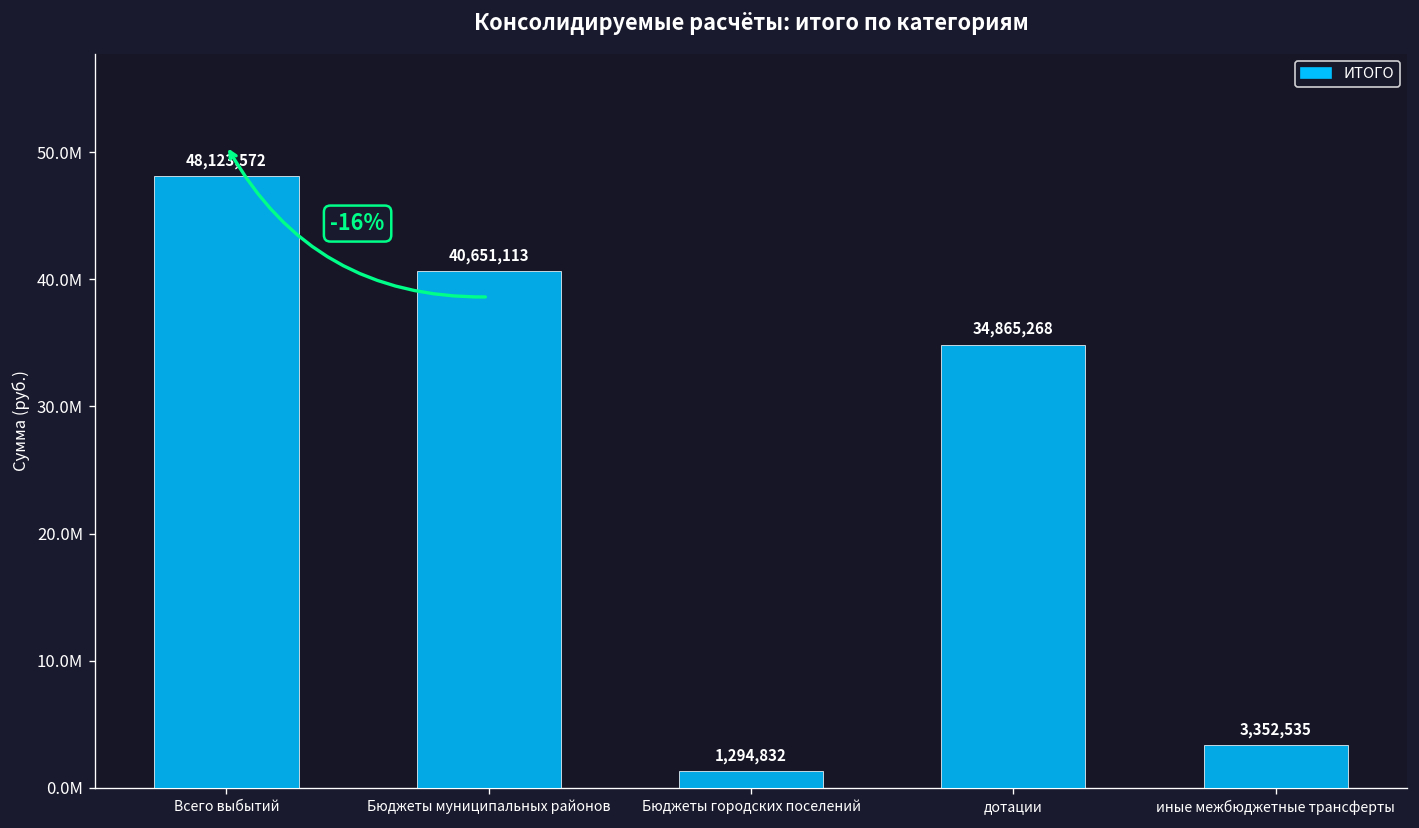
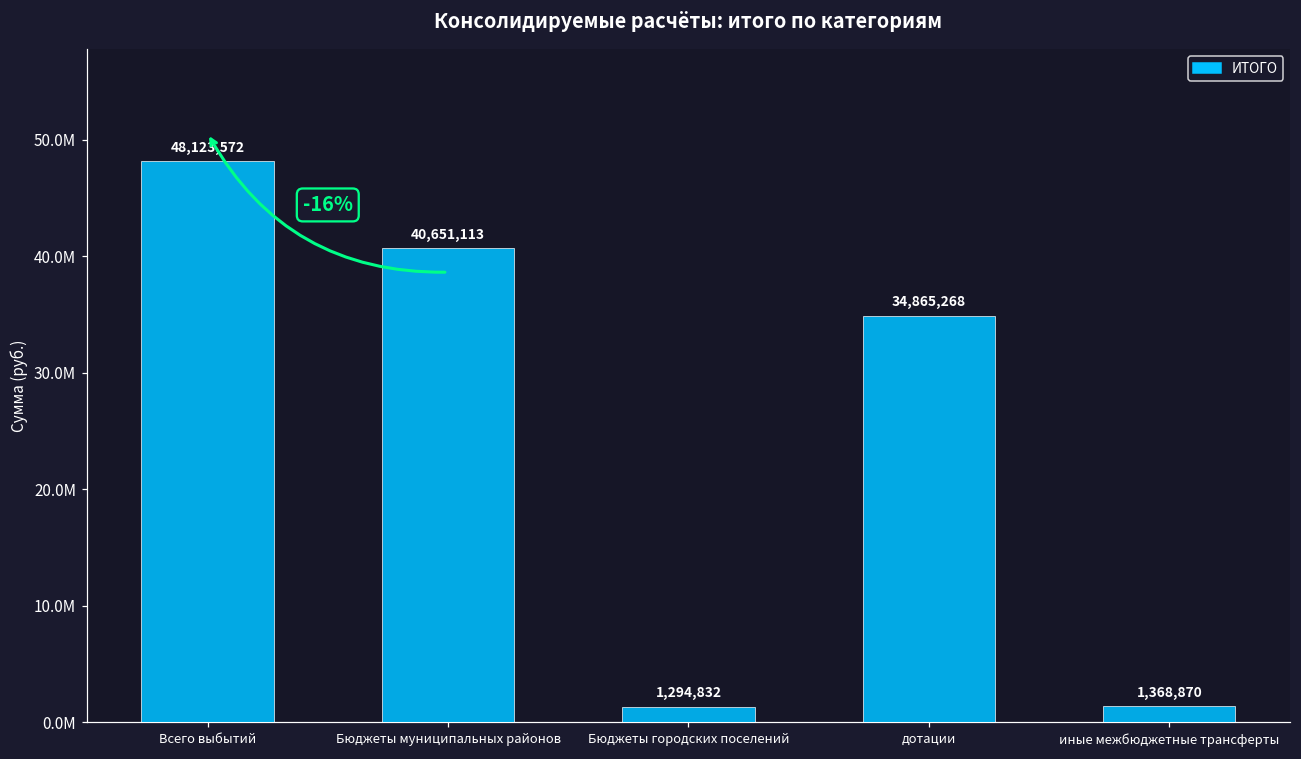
  {
    "Всего выбытий": "48,123,572",
    "Бюджеты муниципальных районов": "40,651,113",
    "Бюджеты городских поселений": "1,294,832",
    "дотации": "34,865,268",
-   "иные межбюджетные трансферты": "3,352,535"
+   "иные межбюджетные трансферты": "1,368,870"
  }
